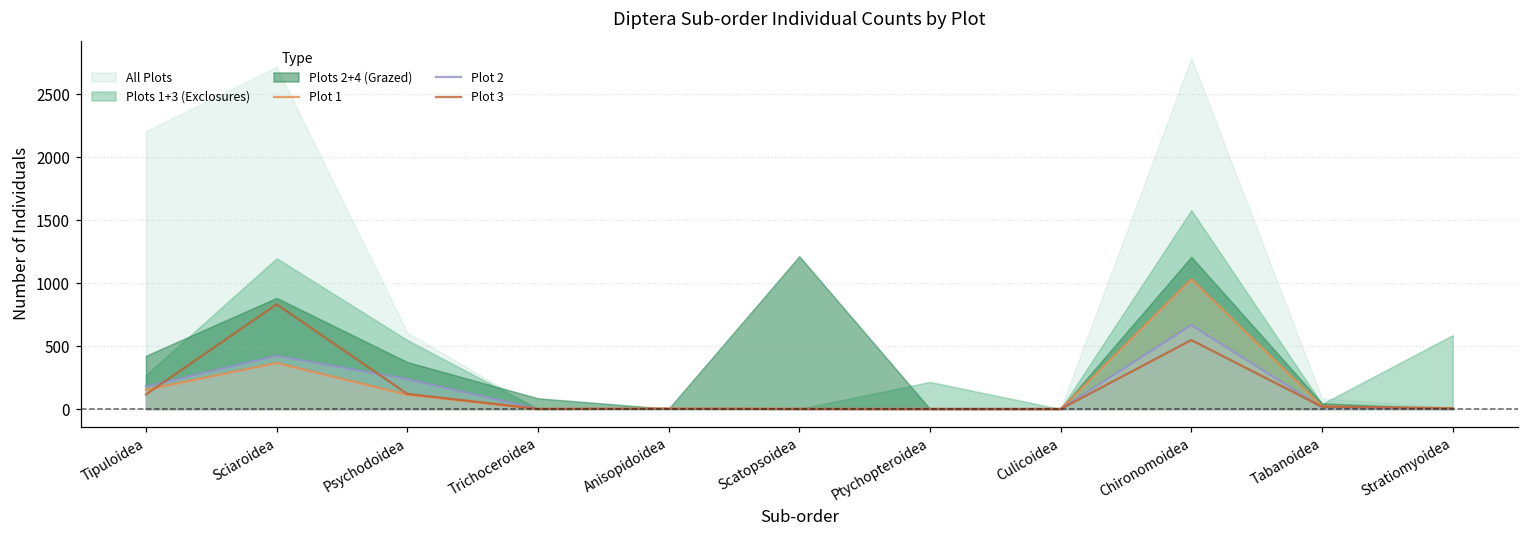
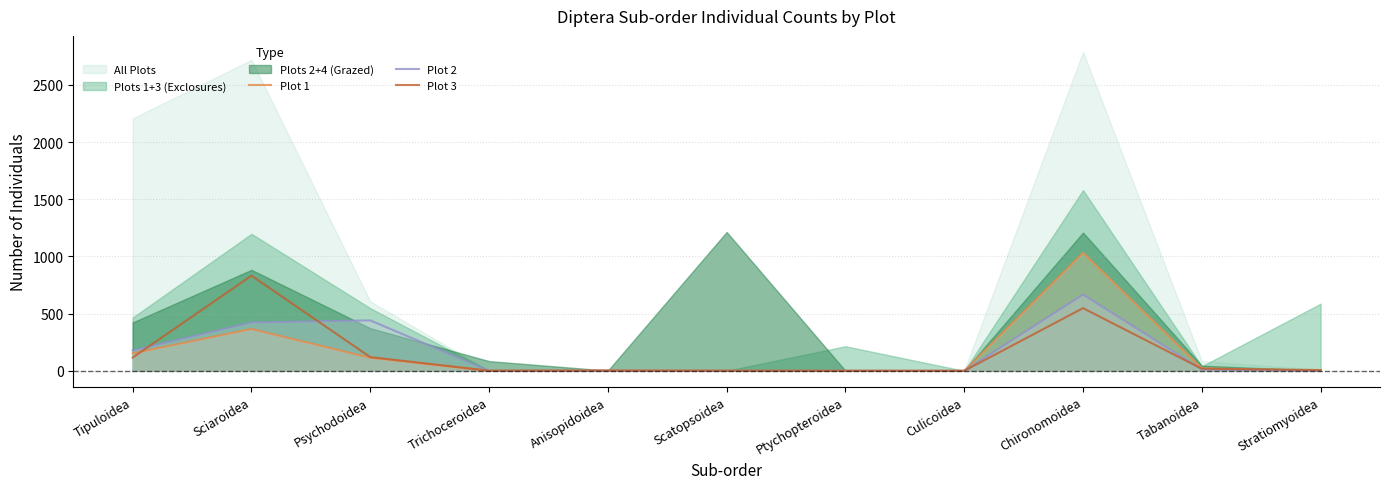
  {
    "Plot 1": {
      "Tipuloidea": 150,
      "Sciaroidea": 370,
      "Chironomoidea": 1030
    },
    "All Plots": {
      "Tipuloidea": 2210,
      "Sciaroidea": 2720,
      "Psychodoidea": 610,
      "Chironomoidea": 2790,
      "Tabanoidea": 90
    },
    "Plots 1+3 (Exclosures)": {
-     "Tipuloidea": 270,
+     "Tipuloidea": 470,
      "Sciaroidea": 1200,
      "Psychodoidea": 550,
      "Ptychopteroidea": 220,
      "Chironomoidea": 1580,
      "Stratiomyoidea": 590
    },
    "Plot 2": {
      "Tipuloidea": 180,
      "Sciaroidea": 420,
-     "Psychodoidea": 240,
+     "Psychodoidea": 440,
      "Chironomoidea": 670
    },
    "Plot 3": {
      "Tipuloidea": 120,
      "Sciaroidea": 830,
      "Chironomoidea": 550
    },
    "Plots 2+4 (Grazed)": {
      "Tipuloidea": 420,
      "Sciaroidea": 880,
      "Psychodoidea": 370,
      "Trichoceroidea": 90,
      "Scatopsoidea": 1210,
      "Chironomoidea": 1210
    }
  }
